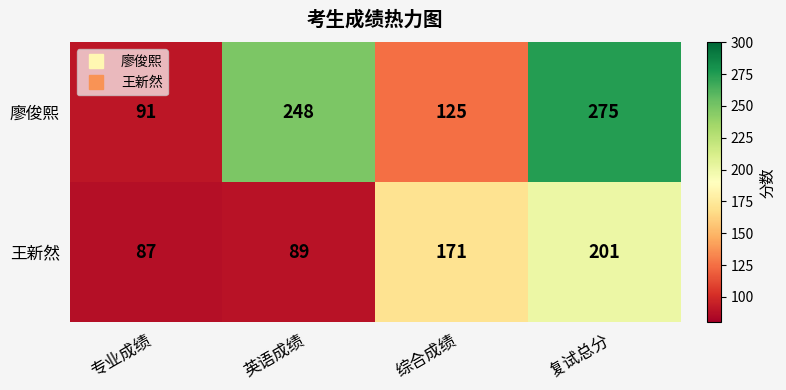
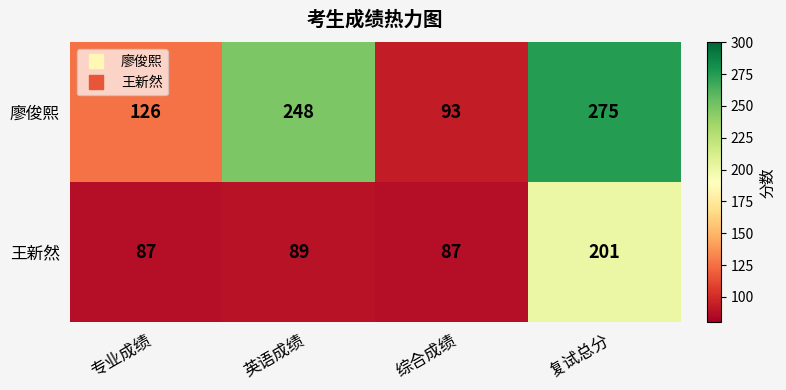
  {
    "廖俊熙": {
-     "专业成绩": 91,
+     "专业成绩": 126,
      "英语成绩": 248,
-     "综合成绩": 125,
+     "综合成绩": 93,
      "复试总分": 275
    },
    "王新然": {
      "专业成绩": 87,
      "英语成绩": 89,
-     "综合成绩": 171,
+     "综合成绩": 87,
      "复试总分": 201
    }
  }
